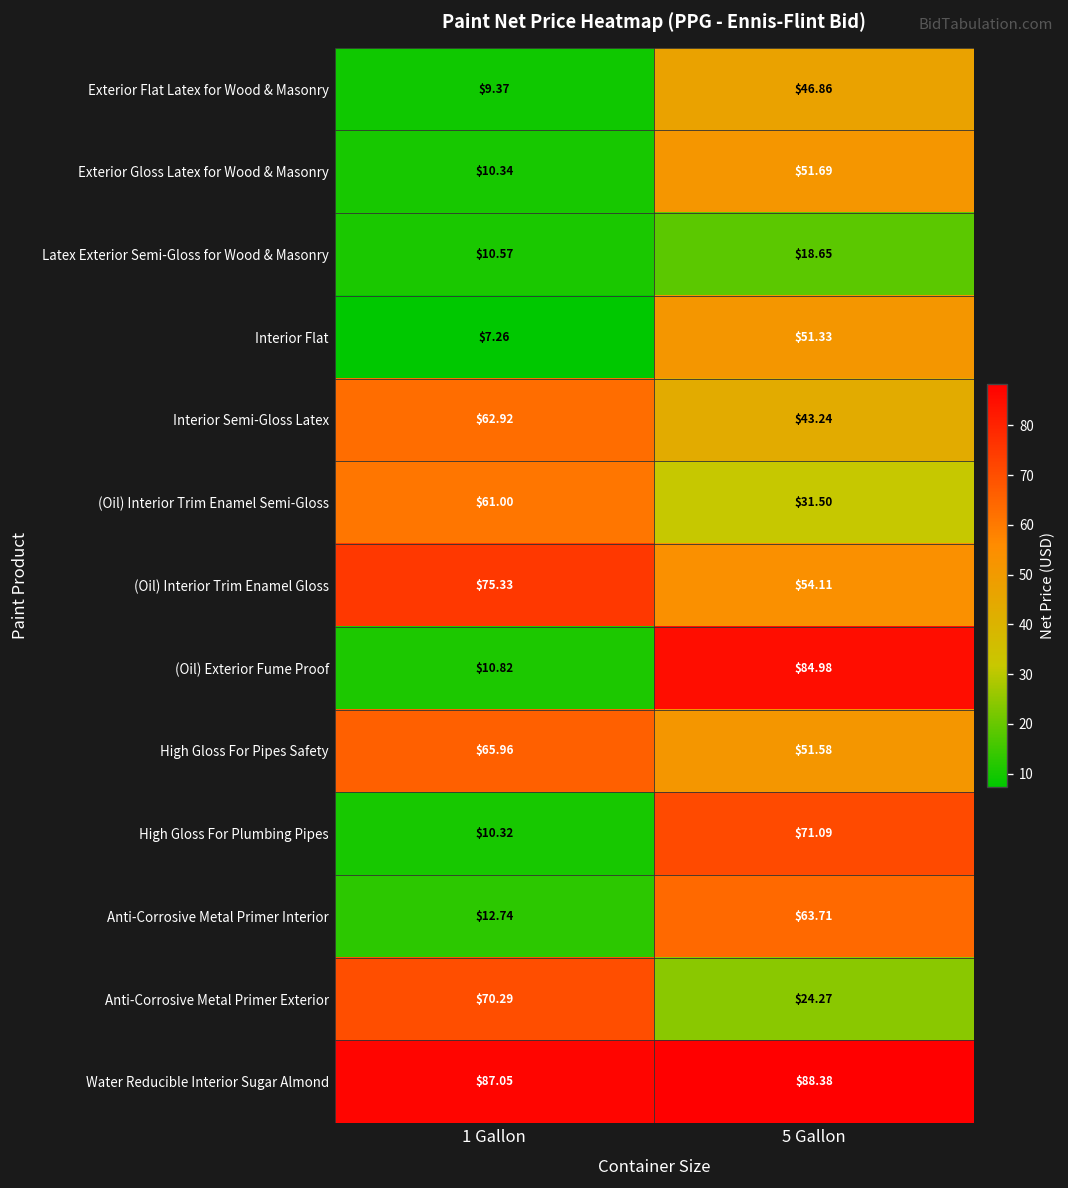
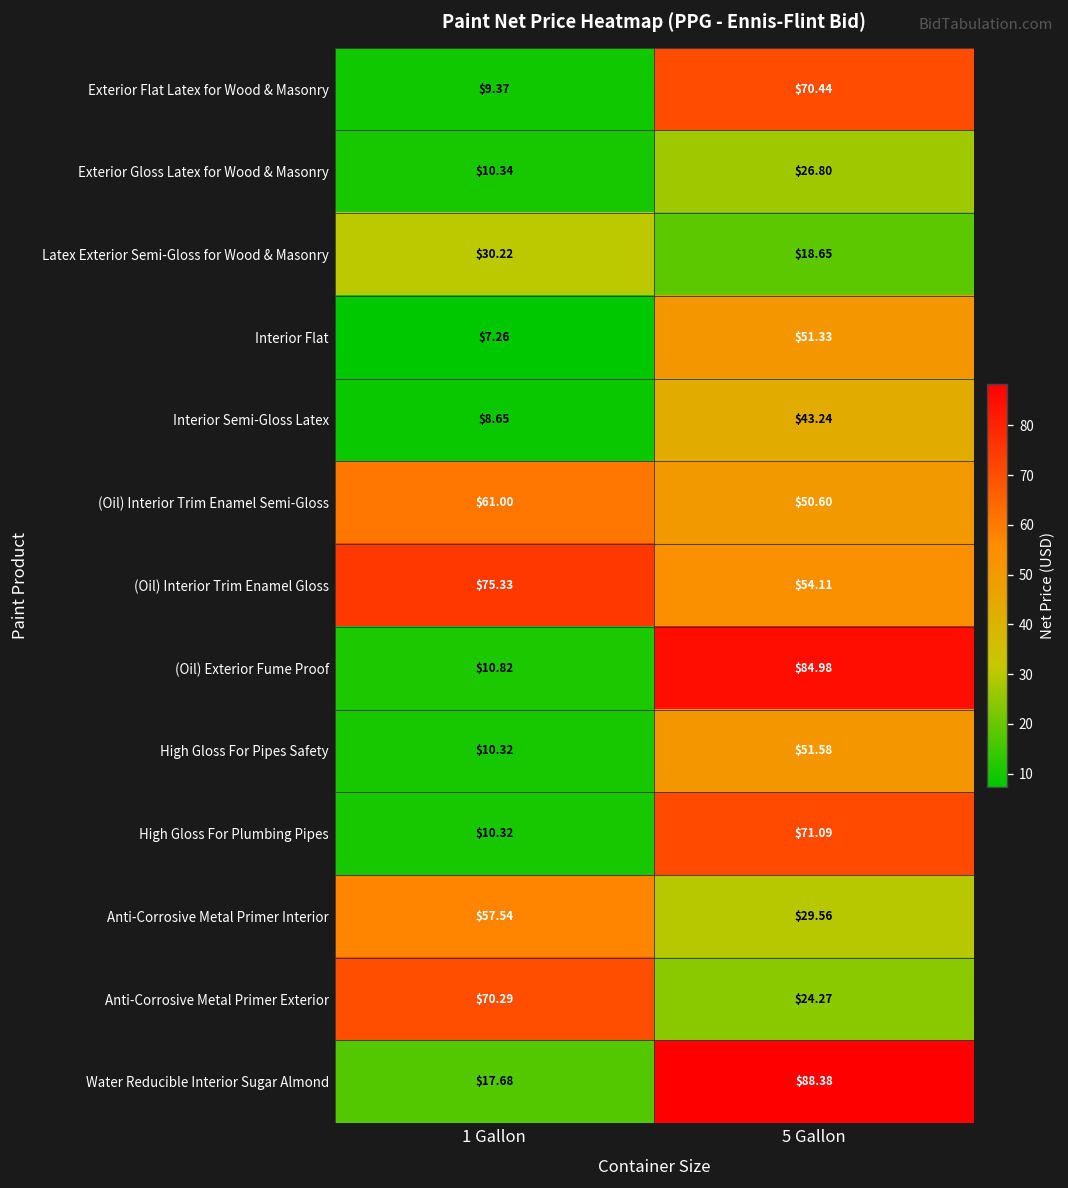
  {
    "Exterior Flat Latex for Wood & Masonry": {
      "1 Gallon": "$9.37",
-     "5 Gallon": "$46.86"
+     "5 Gallon": "$70.44"
    },
    "Exterior Gloss Latex for Wood & Masonry": {
      "1 Gallon": "$10.34",
-     "5 Gallon": "$51.69"
+     "5 Gallon": "$26.80"
    },
    "Latex Exterior Semi-Gloss for Wood & Masonry": {
-     "1 Gallon": "$10.57",
+     "1 Gallon": "$30.22",
      "5 Gallon": "$18.65"
    },
    "Interior Flat": {
      "1 Gallon": "$7.26",
      "5 Gallon": "$51.33"
    },
    "Interior Semi-Gloss Latex": {
-     "1 Gallon": "$62.92",
+     "1 Gallon": "$8.65",
      "5 Gallon": "$43.24"
    },
    "(Oil) Interior Trim Enamel Semi-Gloss": {
      "1 Gallon": "$61.00",
-     "5 Gallon": "$31.50"
+     "5 Gallon": "$50.60"
    },
    "(Oil) Interior Trim Enamel Gloss": {
      "1 Gallon": "$75.33",
      "5 Gallon": "$54.11"
    },
    "(Oil) Exterior Fume Proof": {
      "1 Gallon": "$10.82",
      "5 Gallon": "$84.98"
    },
    "High Gloss For Pipes Safety": {
-     "1 Gallon": "$65.96",
+     "1 Gallon": "$10.32",
      "5 Gallon": "$51.58"
    },
    "High Gloss For Plumbing Pipes": {
      "1 Gallon": "$10.32",
      "5 Gallon": "$71.09"
    },
    "Anti-Corrosive Metal Primer Interior": {
-     "1 Gallon": "$12.74",
-     "5 Gallon": "$63.71"
+     "1 Gallon": "$57.54",
+     "5 Gallon": "$29.56"
    },
    "Anti-Corrosive Metal Primer Exterior": {
      "1 Gallon": "$70.29",
      "5 Gallon": "$24.27"
    },
    "Water Reducible Interior Sugar Almond": {
-     "1 Gallon": "$87.05",
+     "1 Gallon": "$17.68",
      "5 Gallon": "$88.38"
    }
  }
